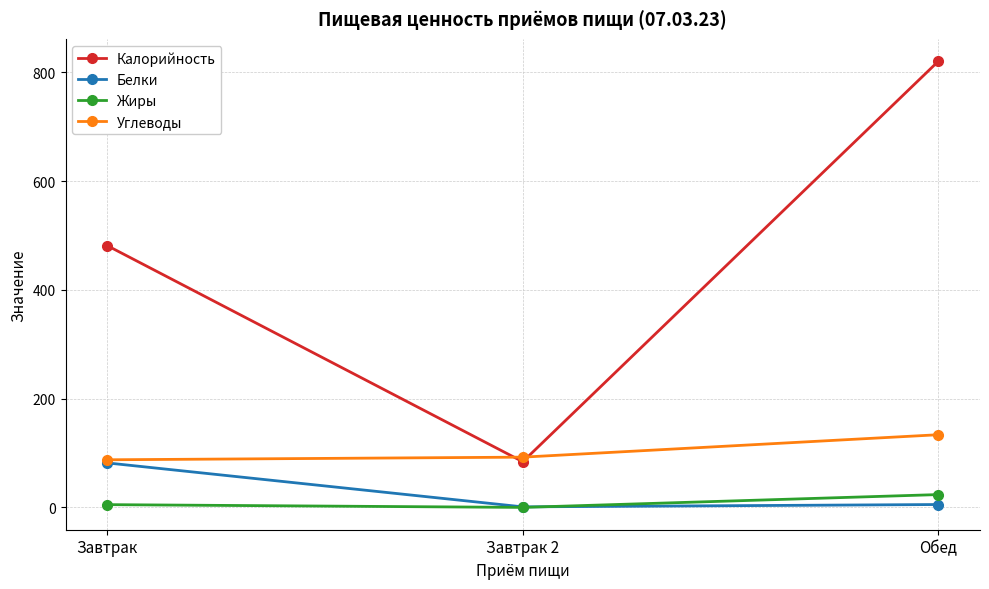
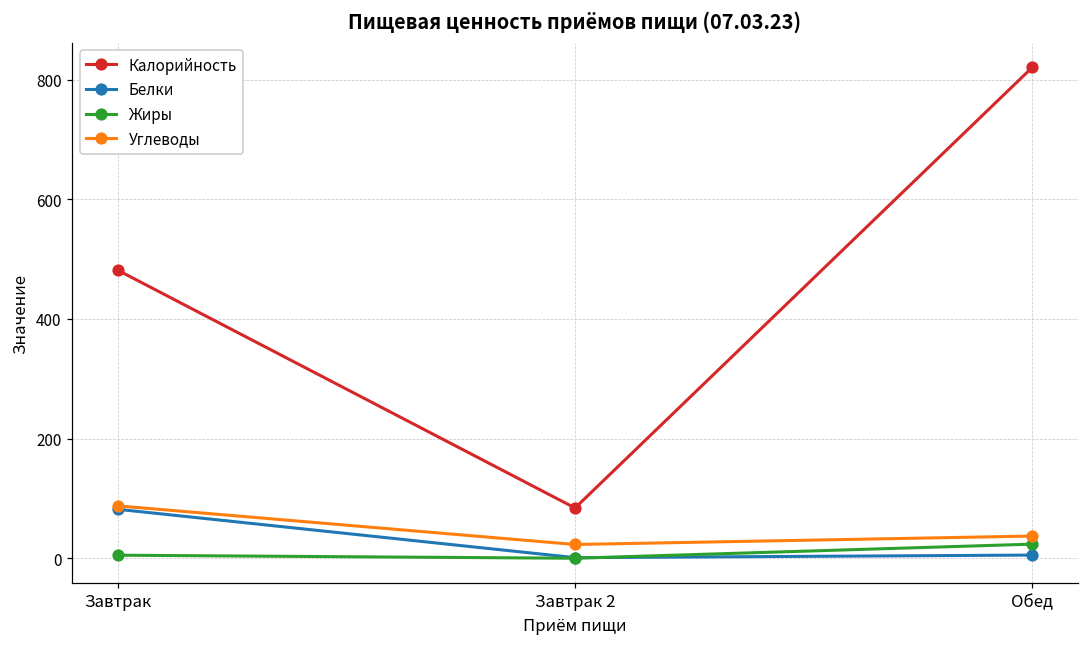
  {
    "Калорийность": {
      "Завтрак": 480,
      "Завтрак 2": 80,
      "Обед": 820
    },
    "Белки": {
      "Завтрак": 80,
      "Обед": 10
    },
    "Жиры": {
      "Завтрак": 10,
      "Обед": 20
    },
    "Углеводы": {
      "Завтрак": 90,
-     "Завтрак 2": 90,
-     "Обед": 130
+     "Завтрак 2": 20,
+     "Обед": 40
    }
  }
